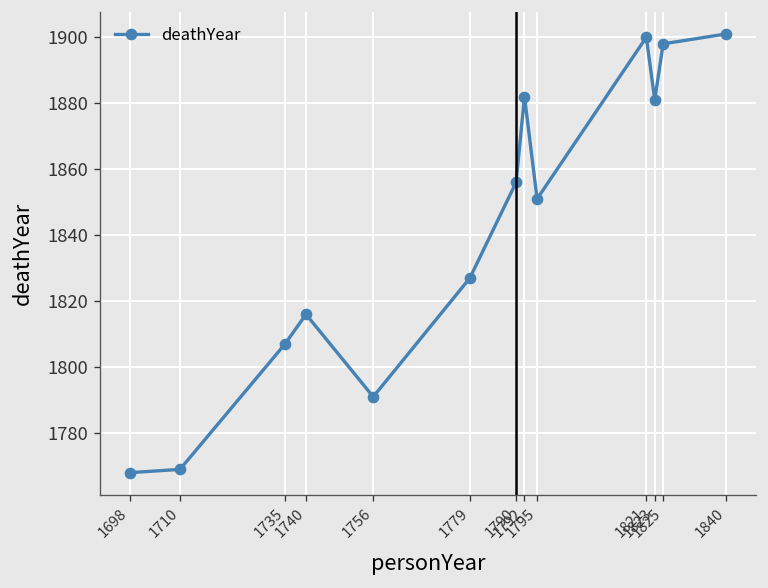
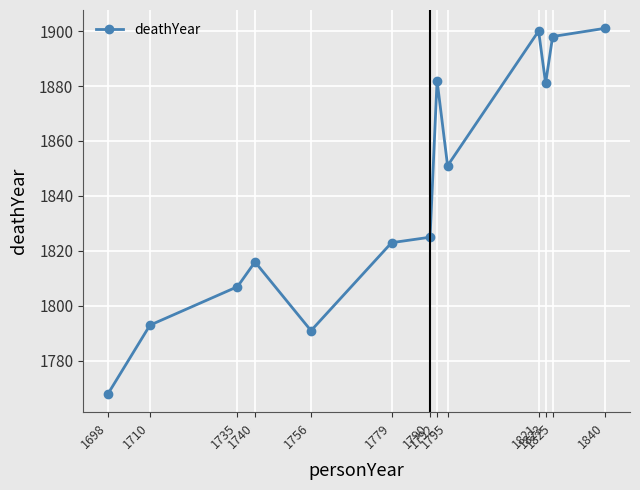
  {
    "1698": 1768,
-   "1710": 1769,
+   "1710": 1793,
    "1735": 1807,
    "1740": 1816,
    "1756": 1791,
-   "1779": 1827,
-   "1790": 1856,
+   "1779": 1823,
+   "1790": 1825,
    "1792": 1882,
    "1795": 1851,
    "1821": 1900,
    "1823": 1881,
    "1825": 1898,
    "1840": 1901
  }
